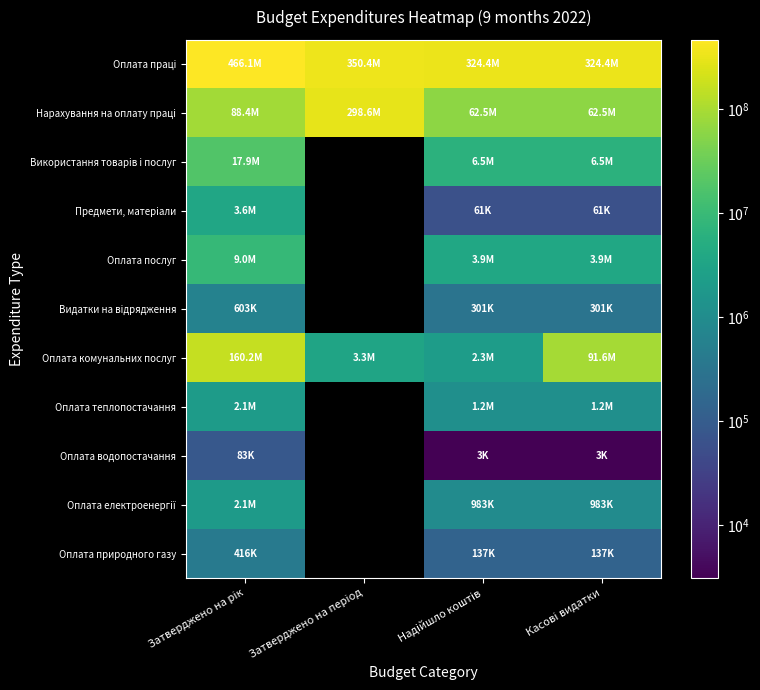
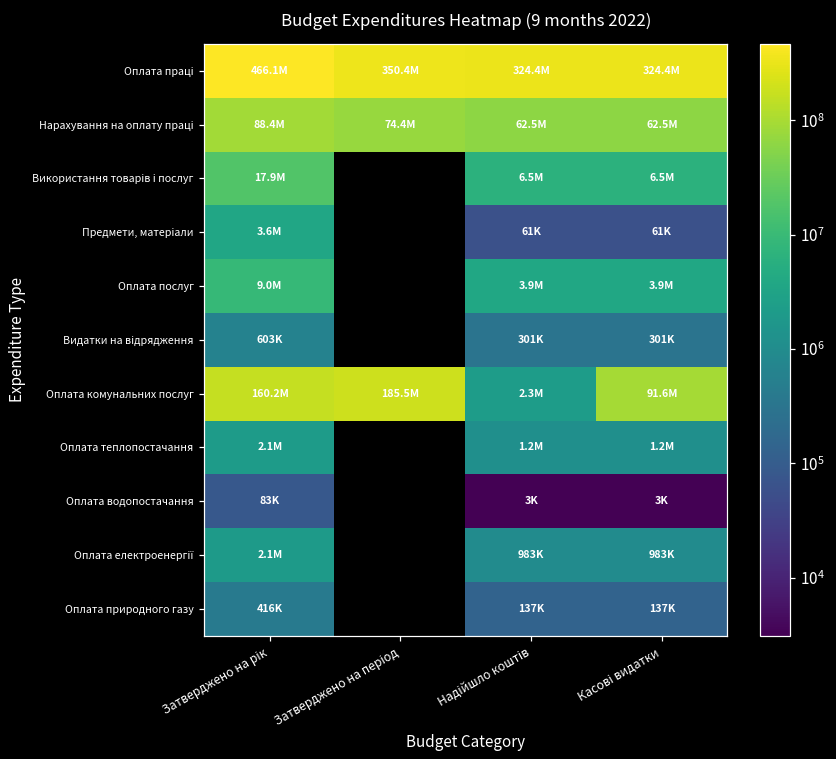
  {
    "Оплата праці": {
      "Затверджено на рік": "466.1M",
      "Затверджено на період": "350.4M",
      "Надійшло коштів": "324.4M",
      "Касові видатки": "324.4M"
    },
    "Нарахування на оплату праці": {
      "Затверджено на рік": "88.4M",
-     "Затверджено на період": "298.6M",
+     "Затверджено на період": "74.4M",
      "Надійшло коштів": "62.5M",
      "Касові видатки": "62.5M"
    },
    "Використання товарів і послуг": {
      "Затверджено на рік": "17.9M",
      "Надійшло коштів": "6.5M",
      "Касові видатки": "6.5M"
    },
    "Предмети, матеріали": {
      "Затверджено на рік": "3.6M",
      "Надійшло коштів": "61K",
      "Касові видатки": "61K"
    },
    "Оплата послуг": {
      "Затверджено на рік": "9.0M",
      "Надійшло коштів": "3.9M",
      "Касові видатки": "3.9M"
    },
    "Видатки на відрядження": {
      "Затверджено на рік": "603K",
      "Надійшло коштів": "301K",
      "Касові видатки": "301K"
    },
    "Оплата комунальних послуг": {
      "Затверджено на рік": "160.2M",
-     "Затверджено на період": "3.3M",
+     "Затверджено на період": "185.5M",
      "Надійшло коштів": "2.3M",
      "Касові видатки": "91.6M"
    },
    "Оплата теплопостачання": {
      "Затверджено на рік": "2.1M",
      "Надійшло коштів": "1.2M",
      "Касові видатки": "1.2M"
    },
    "Оплата водопостачання": {
      "Затверджено на рік": "83K",
      "Надійшло коштів": "3K",
      "Касові видатки": "3K"
    },
    "Оплата електроенергії": {
      "Затверджено на рік": "2.1M",
      "Надійшло коштів": "983K",
      "Касові видатки": "983K"
    },
    "Оплата природного газу": {
      "Затверджено на рік": "416K",
      "Надійшло коштів": "137K",
      "Касові видатки": "137K"
    }
  }
